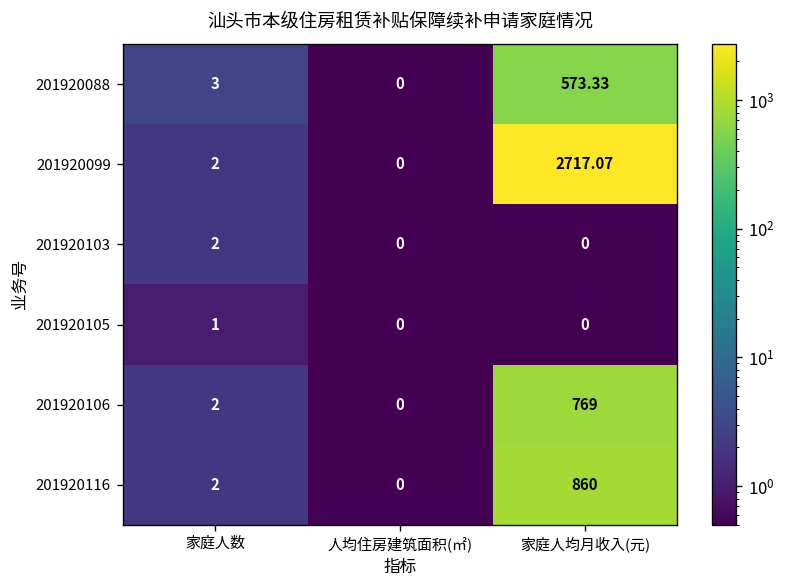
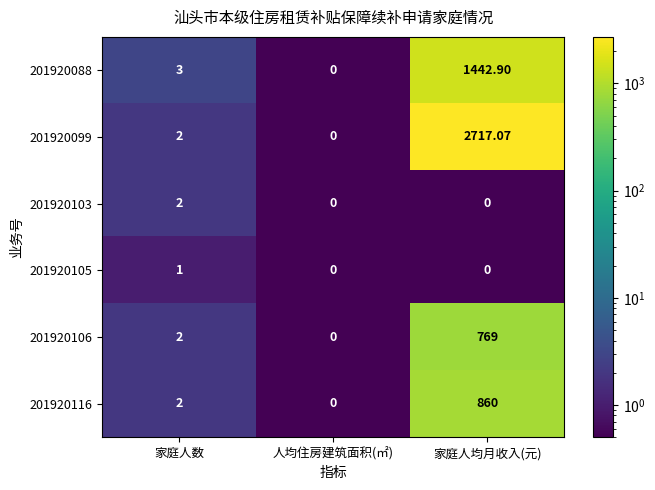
  {
    "201920088": {
-     "家庭人均月收入(元)": 573.33
+     "家庭人均月收入(元)": 1442.90
    }
  }
